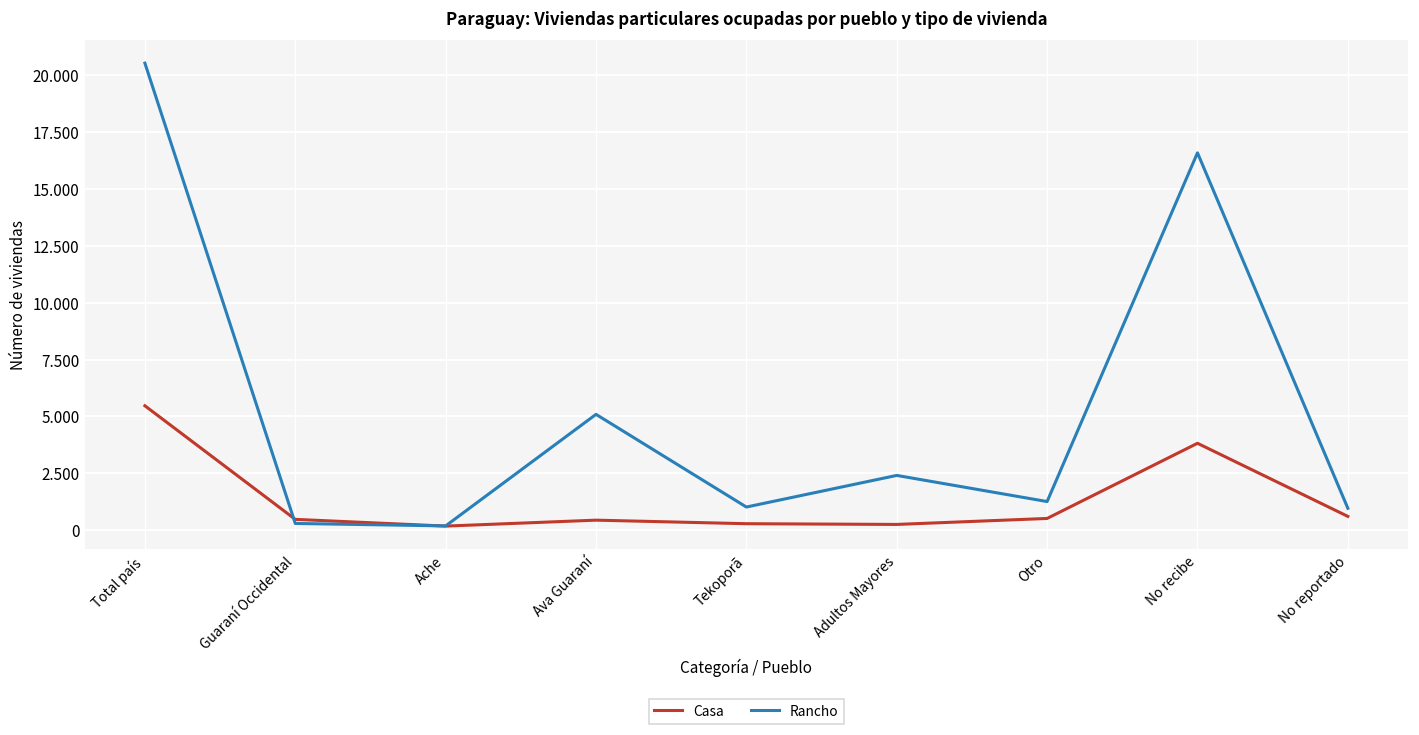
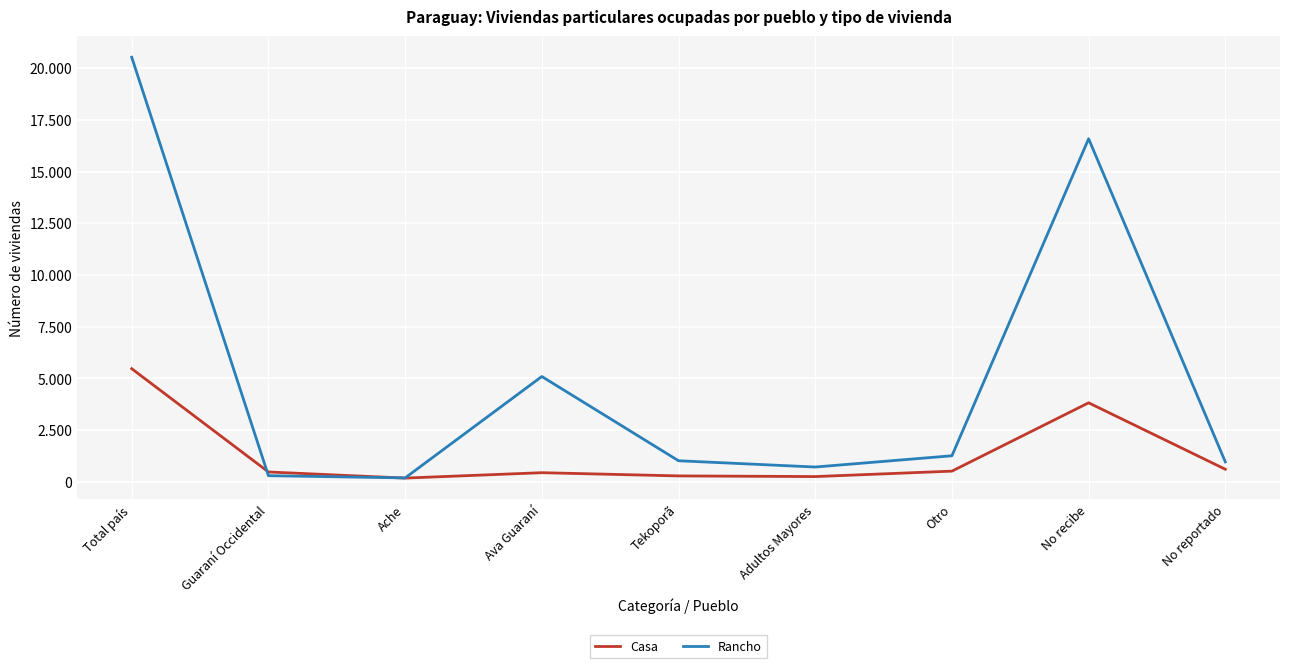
  {
    "Casa": {
      "Total país": 5.5,
      "Guaraní Occidental": 0.5,
      "Ava Guaraní": 0.4,
      "Tekoporã": 0.3,
      "Adultos Mayores": 0.3,
      "Otro": 0.5,
      "No recibe": 3.8,
      "No reportado": 0.6
    },
    "Rancho": {
      "Total país": 20.5,
      "Guaraní Occidental": 0.3,
      "Ava Guaraní": 5.1,
      "Tekoporã": 1.0,
-     "Adultos Mayores": 2.4,
+     "Adultos Mayores": 0.7,
      "Otro": 1.3,
      "No recibe": 16.6,
      "No reportado": 1.0
    }
  }
